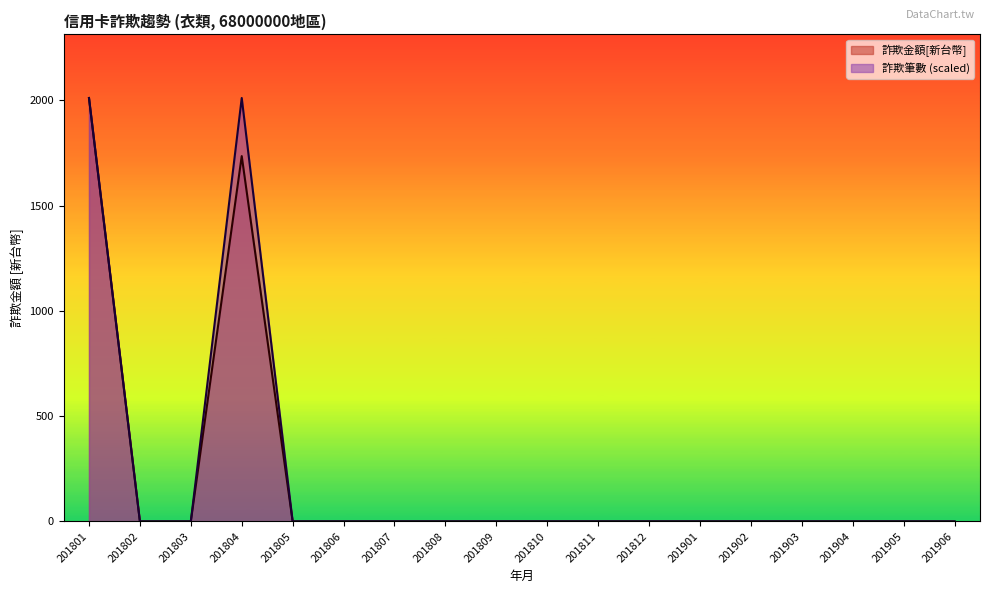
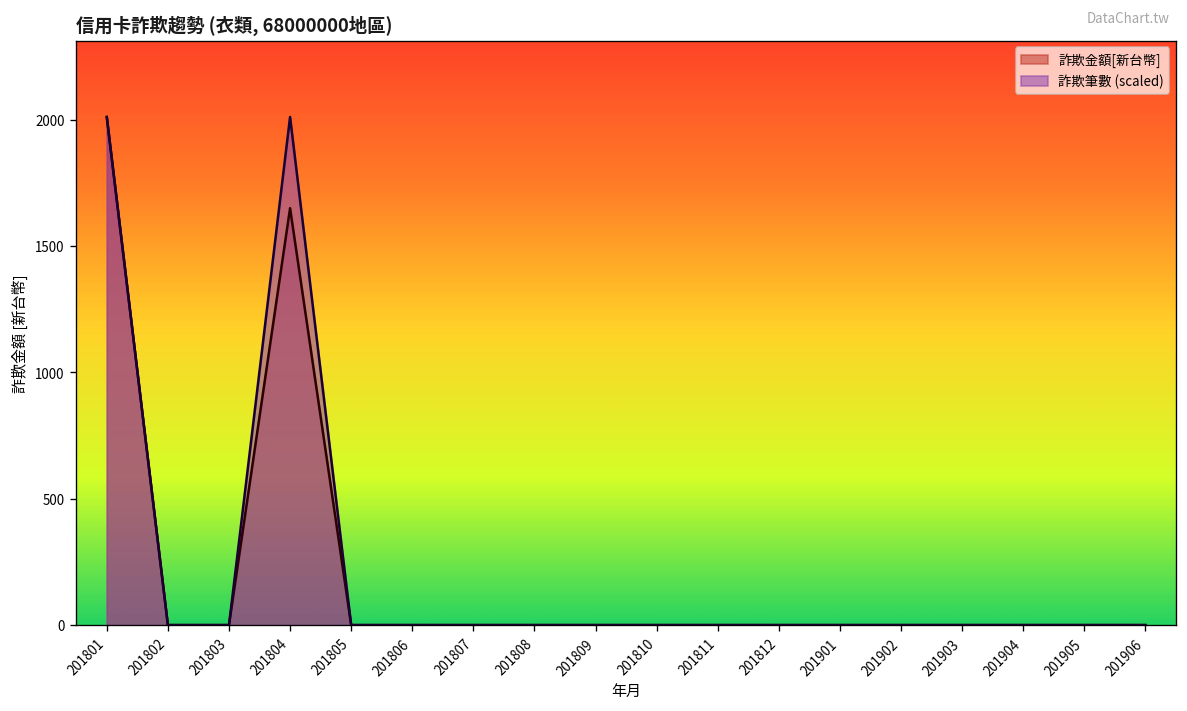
  {
    "詐欺金額[新台幣]": {
-     "201804": 1740
+     "201804": 1650
    },
    "詐欺筆數 (scaled)": {
      "201804": 2010
    }
  }
